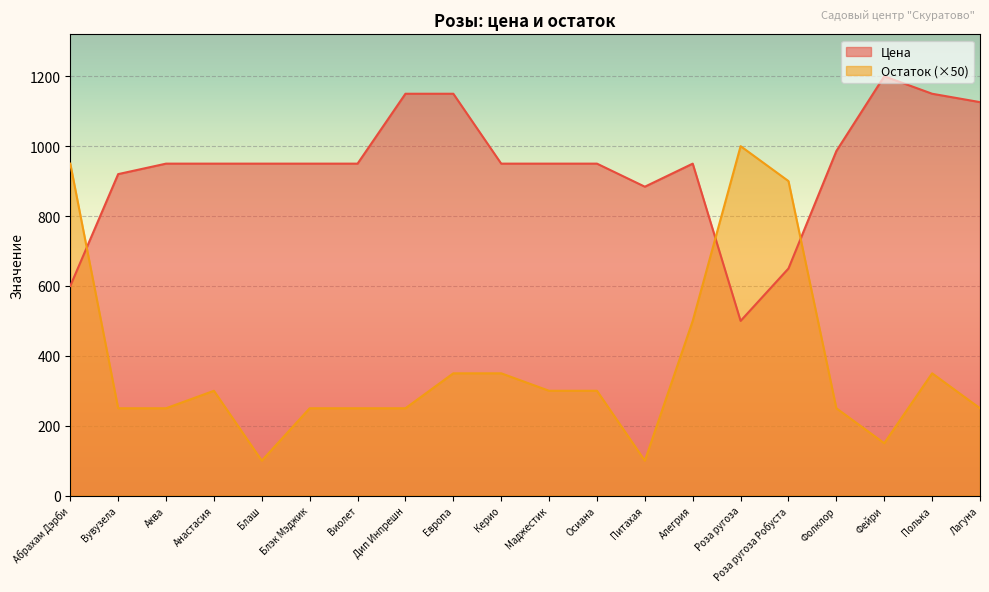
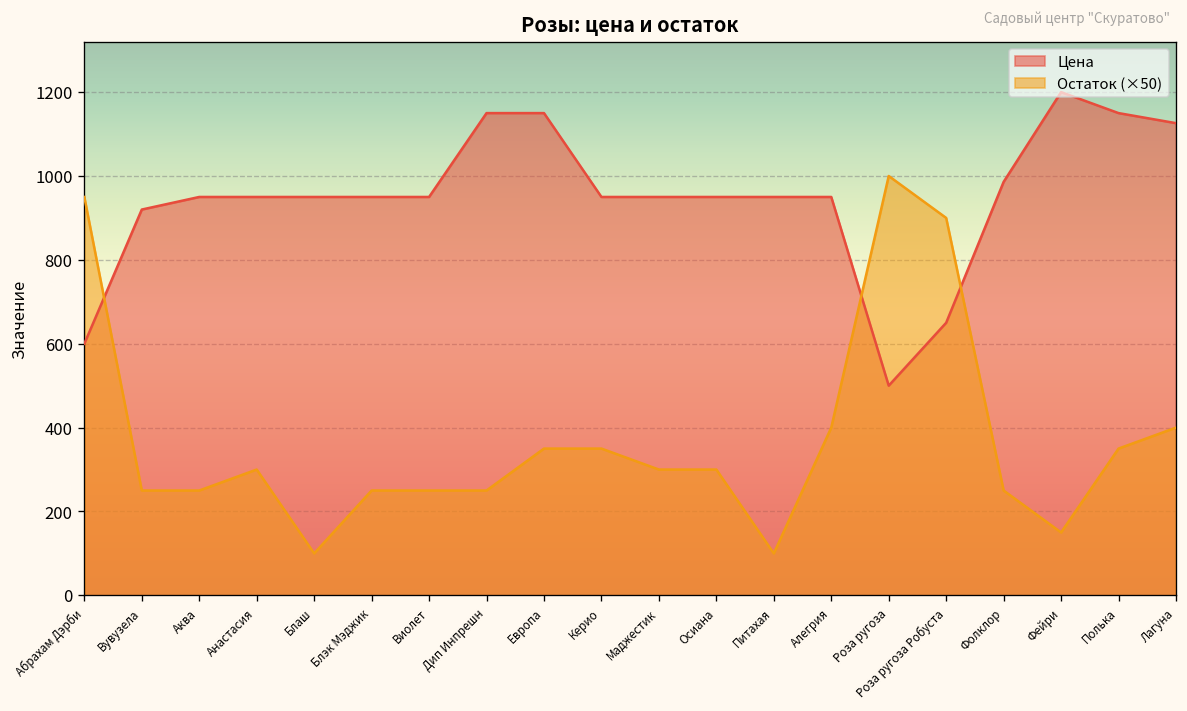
  {
    "Цена": {
      "Абрахам Дэрби": 600,
      "Вувузела": 920,
      "Аква": 950,
      "Анастасия": 950,
      "Блаш": 950,
      "Блэк Мэджик": 950,
      "Виолет": 950,
      "Дип Инпрешн": 1150,
      "Европа": 1150,
      "Керио": 950,
      "Маджестик": 950,
      "Осиана": 950,
-     "Питахая": 880,
+     "Питахая": 950,
      "Алегрия": 950,
      "Роза ругоза": 500,
      "Роза ругоза Робуста": 650,
      "Фолклор": 990,
      "Полька": 1150,
      "Лагуна": 1130
    },
    "Остаток (×50)": {
      "Абрахам Дэрби": 950,
      "Вувузела": 250,
      "Аква": 250,
      "Анастасия": 300,
      "Блаш": 100,
      "Блэк Мэджик": 250,
      "Виолет": 250,
      "Дип Инпрешн": 250,
      "Европа": 350,
      "Керио": 350,
      "Маджестик": 300,
      "Осиана": 300,
      "Питахая": 100,
-     "Алегрия": 500,
+     "Алегрия": 400,
      "Роза ругоза": 1000,
      "Роза ругоза Робуста": 900,
      "Фолклор": 250,
      "Фейри": 150,
      "Полька": 350,
-     "Лагуна": 250
+     "Лагуна": 400
    }
  }
